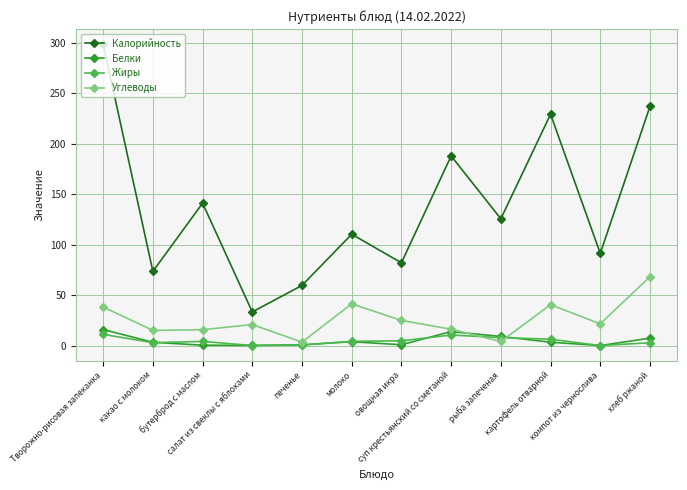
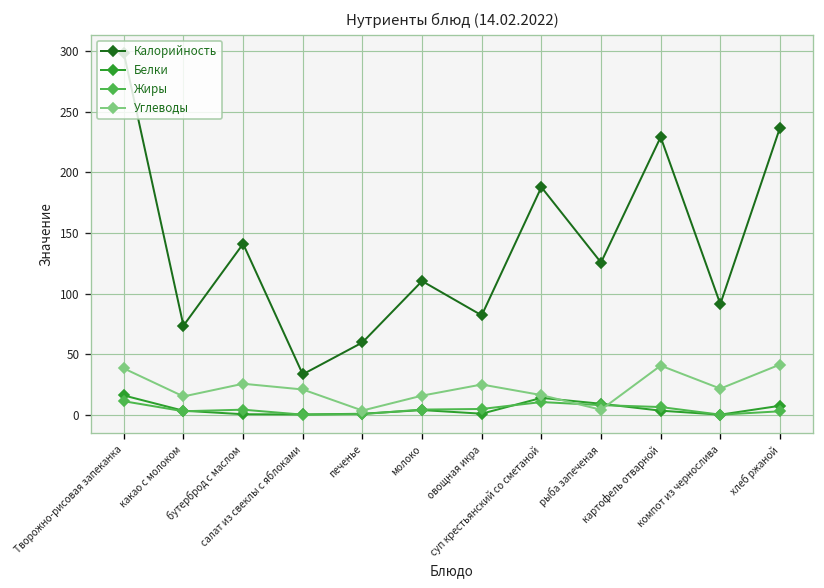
  {
    "Углеводы": {
      "Творожно-рисовая запеканка": 38,
      "какао с молоком": 15,
-     "бутерброд с маслом": 16,
+     "бутерброд с маслом": 26,
      "салат из свеклы с яблоками": 21,
      "печенье": 3,
-     "молоко": 41,
+     "молоко": 16,
      "овощная икра": 25,
      "рыба запеченая": 4,
      "картофель отварной": 41,
      "компот из чернослива": 22,
-     "хлеб ржаной": 68
+     "хлеб ржаной": 41
    }
  }
